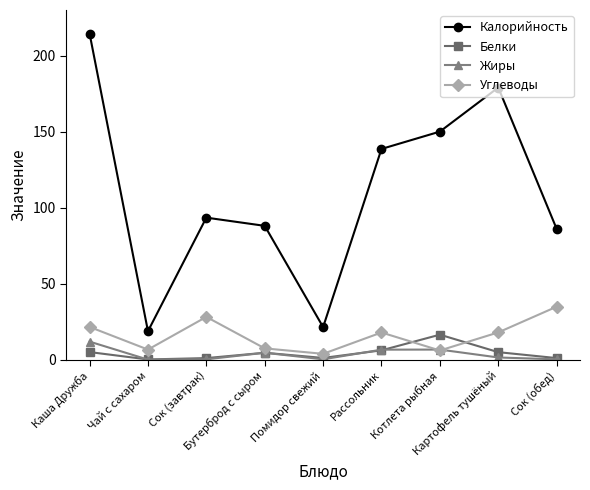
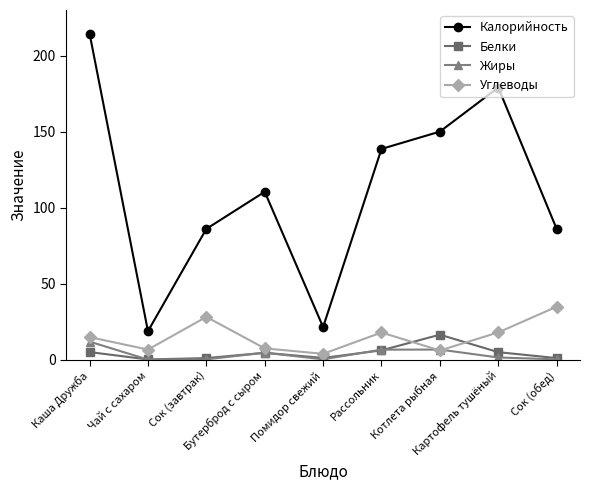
  {
    "Калорийность": {
      "Каша Дружба": 215,
      "Чай с сахаром": 19,
-     "Сок (завтрак)": 93,
-     "Бутерброд с сыром": 88,
+     "Сок (завтрак)": 86,
+     "Бутерброд с сыром": 110,
      "Помидор свежий": 21,
      "Рассольник": 139,
      "Котлета рыбная": 150,
      "Сок (обед)": 86
    },
    "Углеводы": {
-     "Каша Дружба": 22,
+     "Каша Дружба": 15,
      "Чай с сахаром": 7,
      "Сок (завтрак)": 28,
      "Бутерброд с сыром": 7,
      "Помидор свежий": 4,
      "Рассольник": 18,
      "Картофель тушёный": 18,
      "Сок (обед)": 35
    }
  }
